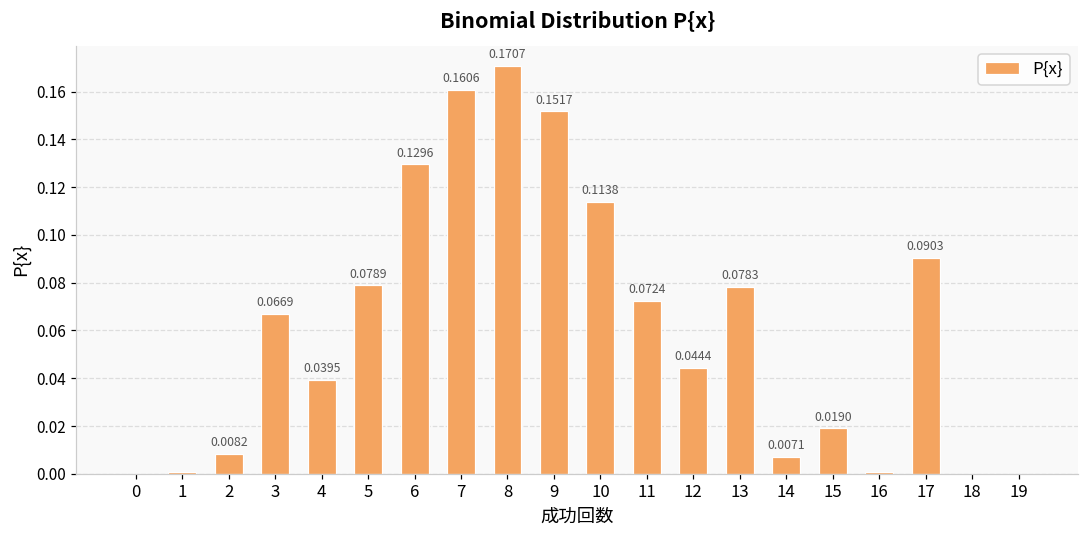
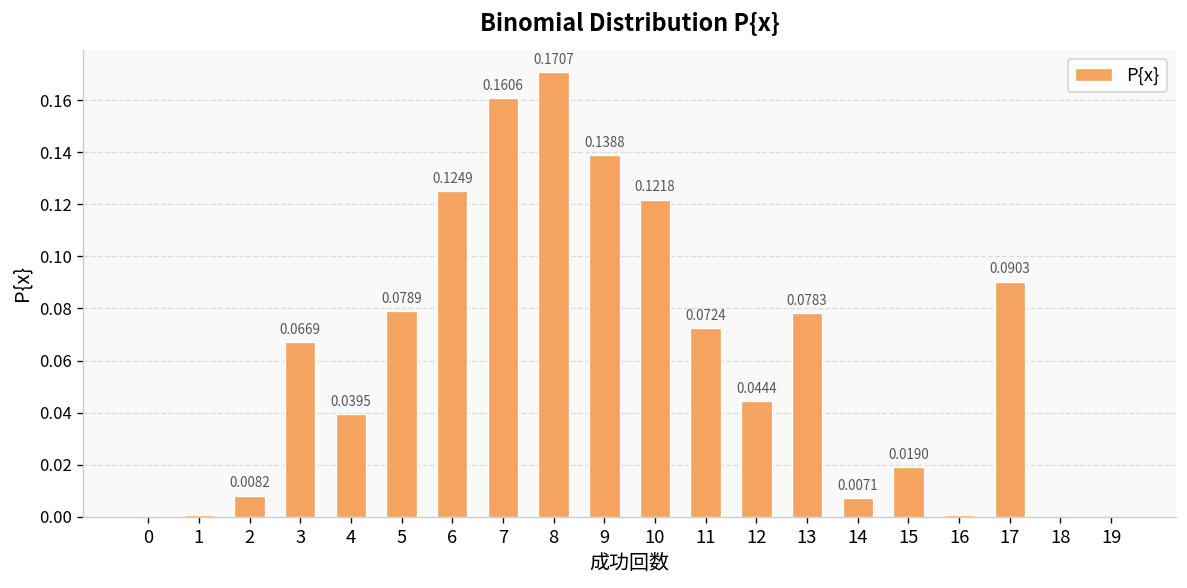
  {
    "2": 0.0082,
    "3": 0.0669,
    "4": 0.0395,
    "5": 0.0789,
-   "6": 0.1296,
+   "6": 0.1249,
    "7": 0.1606,
    "8": 0.1707,
-   "9": 0.1517,
-   "10": 0.1138,
+   "9": 0.1388,
+   "10": 0.1218,
    "11": 0.0724,
    "12": 0.0444,
    "13": 0.0783,
    "14": 0.0071,
    "15": 0.0190,
    "17": 0.0903
  }
